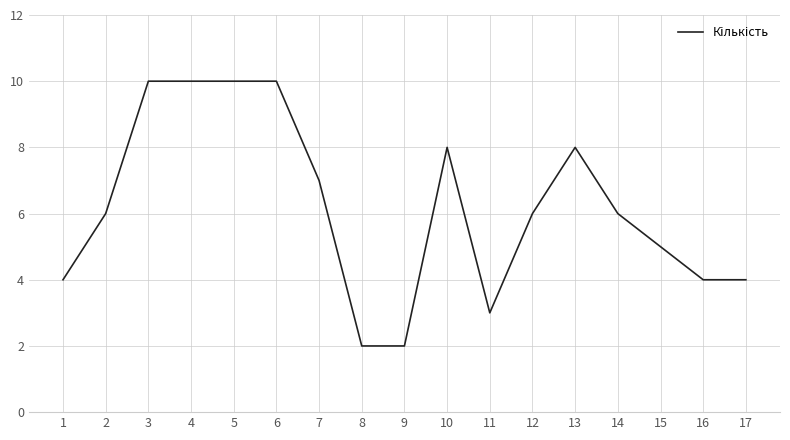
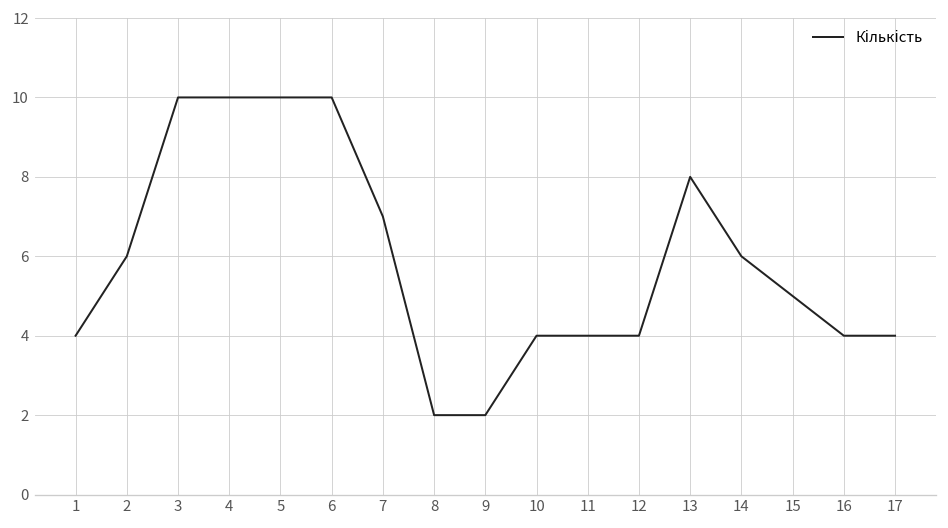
  {
    "1": 4,
    "2": 6,
    "3": 10,
    "4": 10,
    "5": 10,
    "6": 10,
    "7": 7,
    "8": 2,
    "9": 2,
-   "10": 8,
-   "11": 3,
-   "12": 6,
+   "10": 4,
+   "11": 4,
+   "12": 4,
    "13": 8,
    "14": 6,
    "15": 5,
    "16": 4,
    "17": 4
  }
